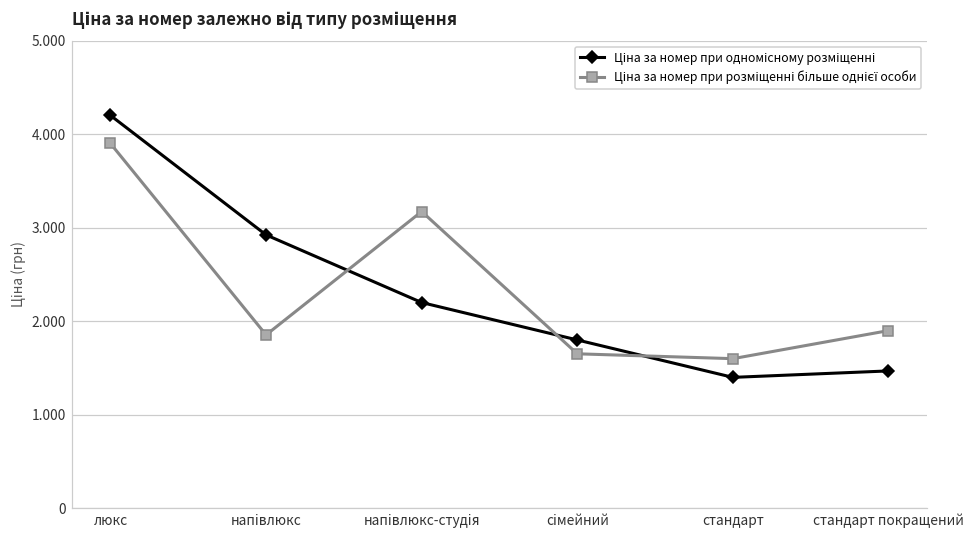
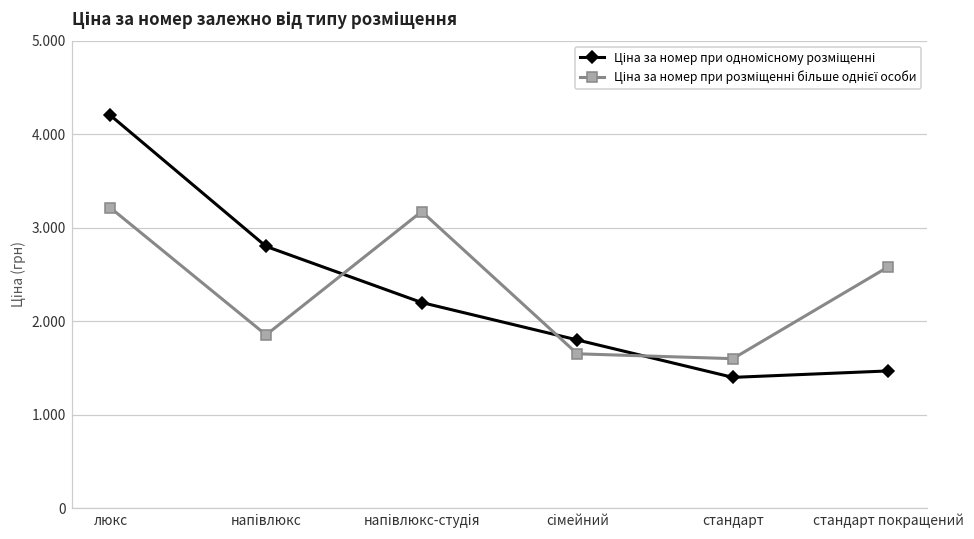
  {
    "Ціна за номер при одномісному розміщенні": {
      "люкс": 4.2,
-     "напівлюкс": 2.9,
+     "напівлюкс": 2.8,
      "напівлюкс-студія": 2.2,
      "сімейний": 1.8,
      "стандарт": 1.4,
      "стандарт покращений": 1.5
    },
    "Ціна за номер при розміщенні більше однієї особи": {
-     "люкс": 3.9,
+     "люкс": 3.2,
      "напівлюкс": 1.9,
      "напівлюкс-студія": 3.2,
      "сімейний": 1.7,
      "стандарт": 1.6,
-     "стандарт покращений": 1.9
+     "стандарт покращений": 2.6
    }
  }
